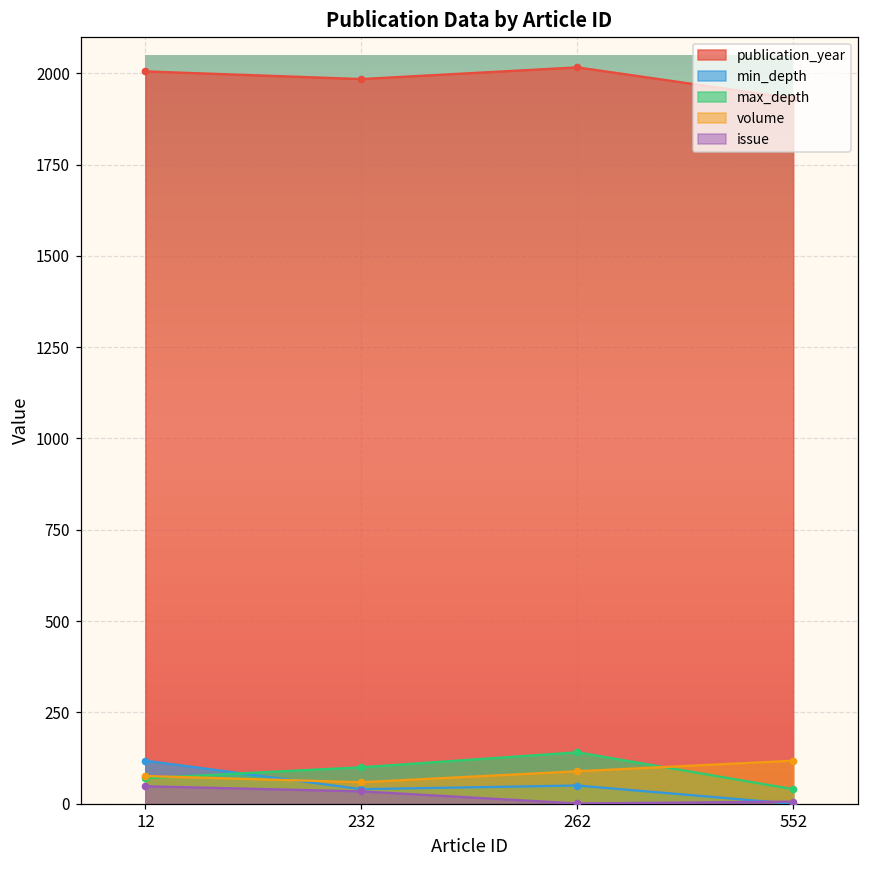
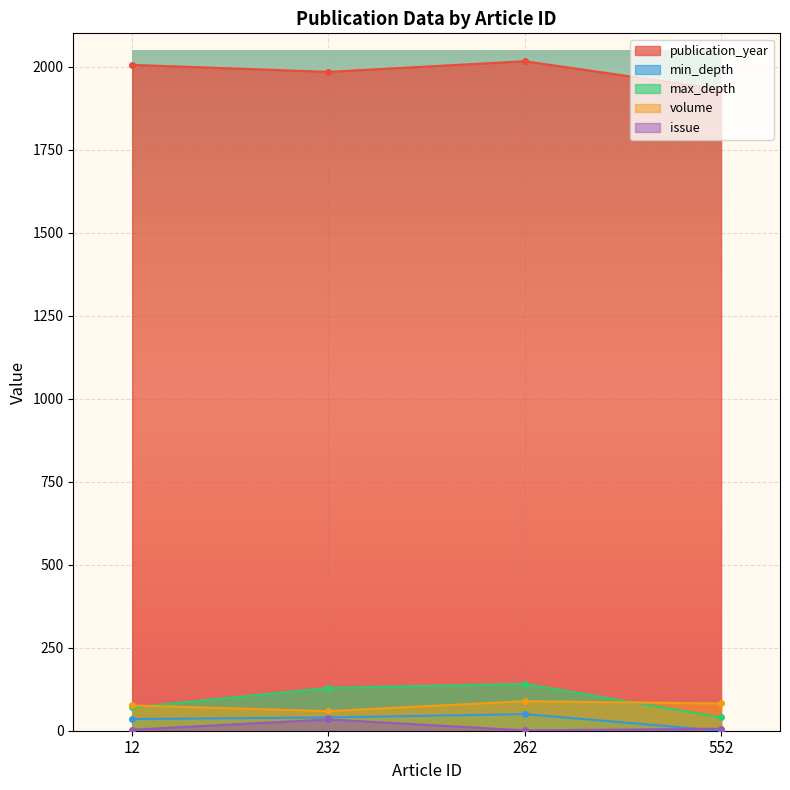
  {
    "publication_year": {
      "12": 2010,
      "232": 1980,
      "262": 2020
    },
    "min_depth": {
-     "12": 120,
+     "12": 40,
      "262": 50
    },
    "max_depth": {
-     "232": 100,
+     "232": 130,
      "262": 140,
      "552": 40
    },
    "volume": {
      "232": 60,
      "262": 90,
-     "552": 120
+     "552": 80
    },
    "issue": {
-     "12": 50,
+     "12": 0,
      "262": 0
    }
  }
